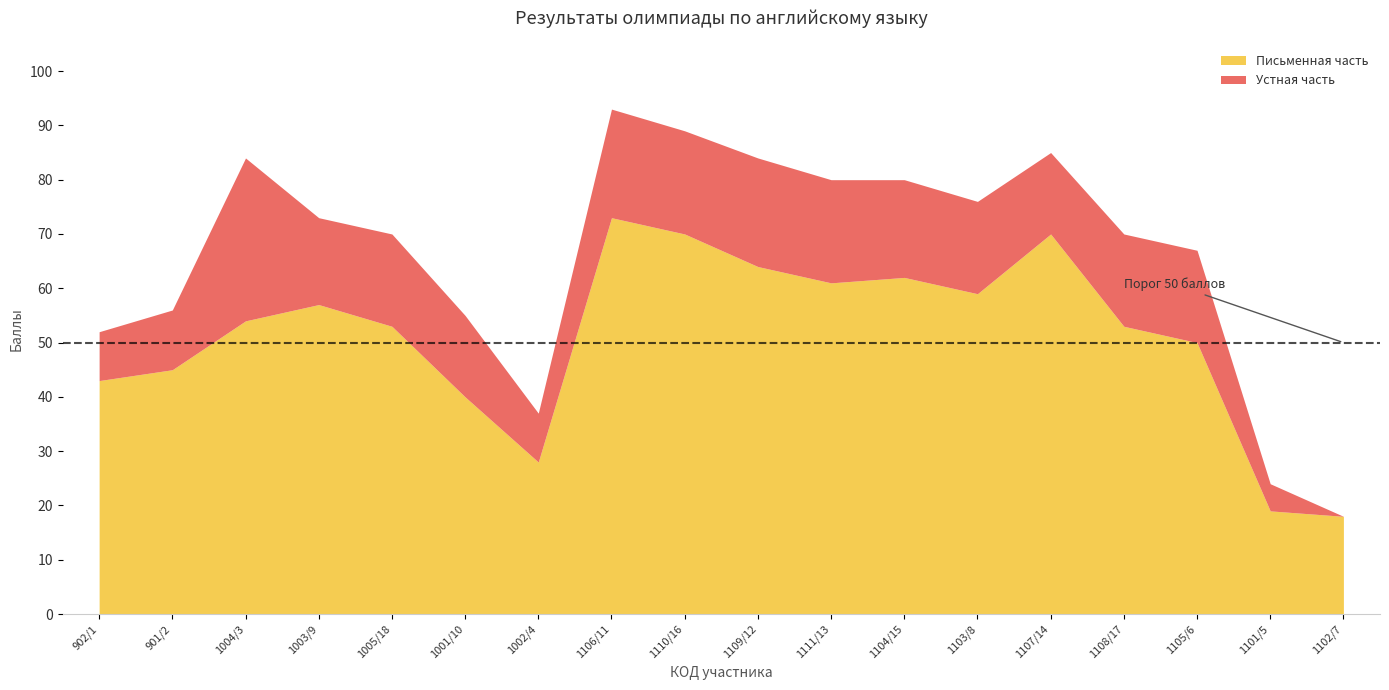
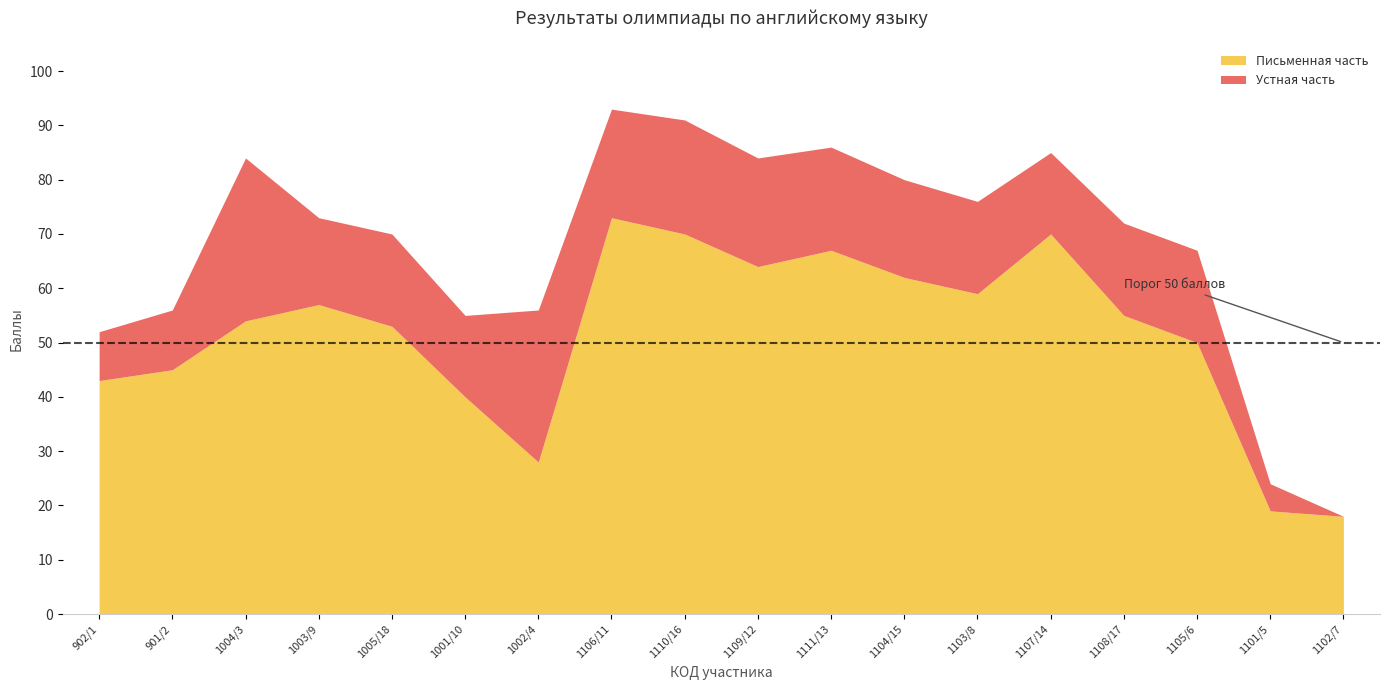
  {
    "Письменная часть": {
      "902/1": 43,
      "901/2": 45,
      "1004/3": 54,
      "1003/9": 57,
      "1005/18": 53,
      "1001/10": 40,
      "1002/4": 28,
      "1106/11": 73,
      "1110/16": 70,
      "1109/12": 64,
-     "1111/13": 61,
+     "1111/13": 67,
      "1104/15": 62,
      "1103/8": 59,
      "1107/14": 70,
-     "1108/17": 53,
+     "1108/17": 55,
      "1101/5": 19
    },
    "Устная часть": {
      "902/1": 9,
      "901/2": 11,
      "1004/3": 30,
      "1003/9": 16,
      "1005/18": 17,
      "1001/10": 15,
-     "1002/4": 9,
+     "1002/4": 28,
      "1106/11": 20,
-     "1110/16": 19,
+     "1110/16": 21,
      "1109/12": 20,
      "1111/13": 19,
      "1104/15": 18,
      "1103/8": 17,
      "1107/14": 15,
      "1108/17": 17,
      "1105/6": 17,
      "1101/5": 5
    }
  }
